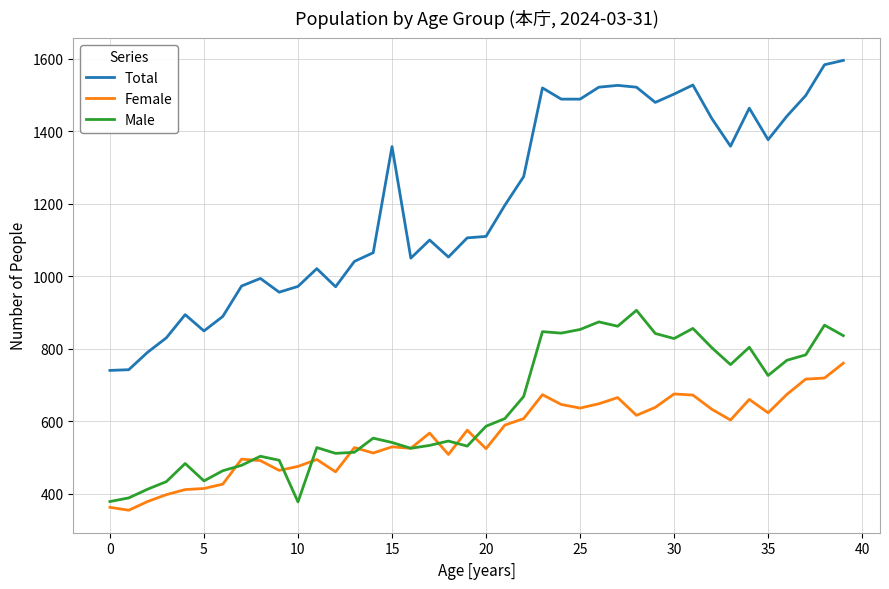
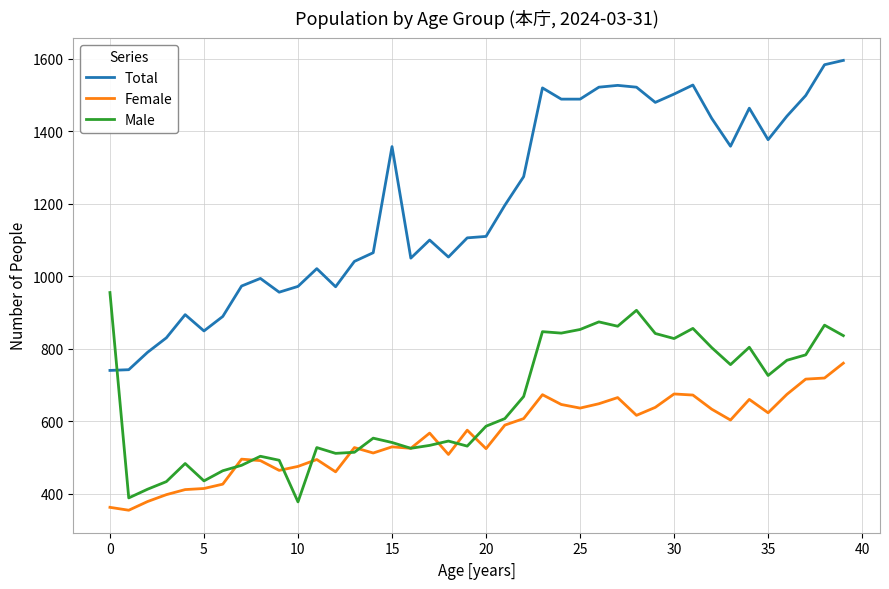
  {
    "Total": {
      "0": 740,
      "5": 850,
      "10": 970,
      "15": 1360,
      "20": 1110,
      "25": 1490,
      "30": 1500,
      "35": 1380
    },
    "Female": {
      "0": 360,
      "5": 410,
      "10": 480,
      "15": 530,
      "20": 520,
      "25": 640,
      "30": 680,
      "35": 620
    },
    "Male": {
-     "0": 380,
+     "0": 960,
      "5": 440,
      "10": 380,
      "15": 540,
      "20": 590,
      "25": 850,
      "30": 830,
      "35": 730
    }
  }
